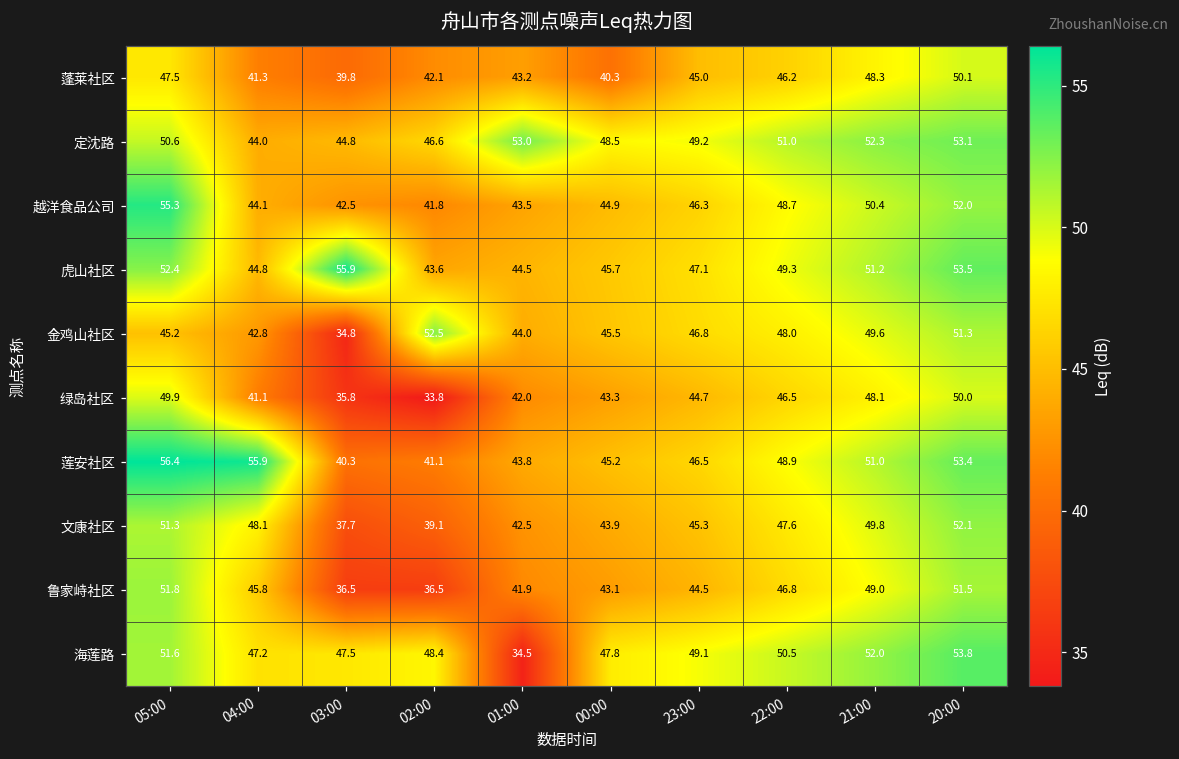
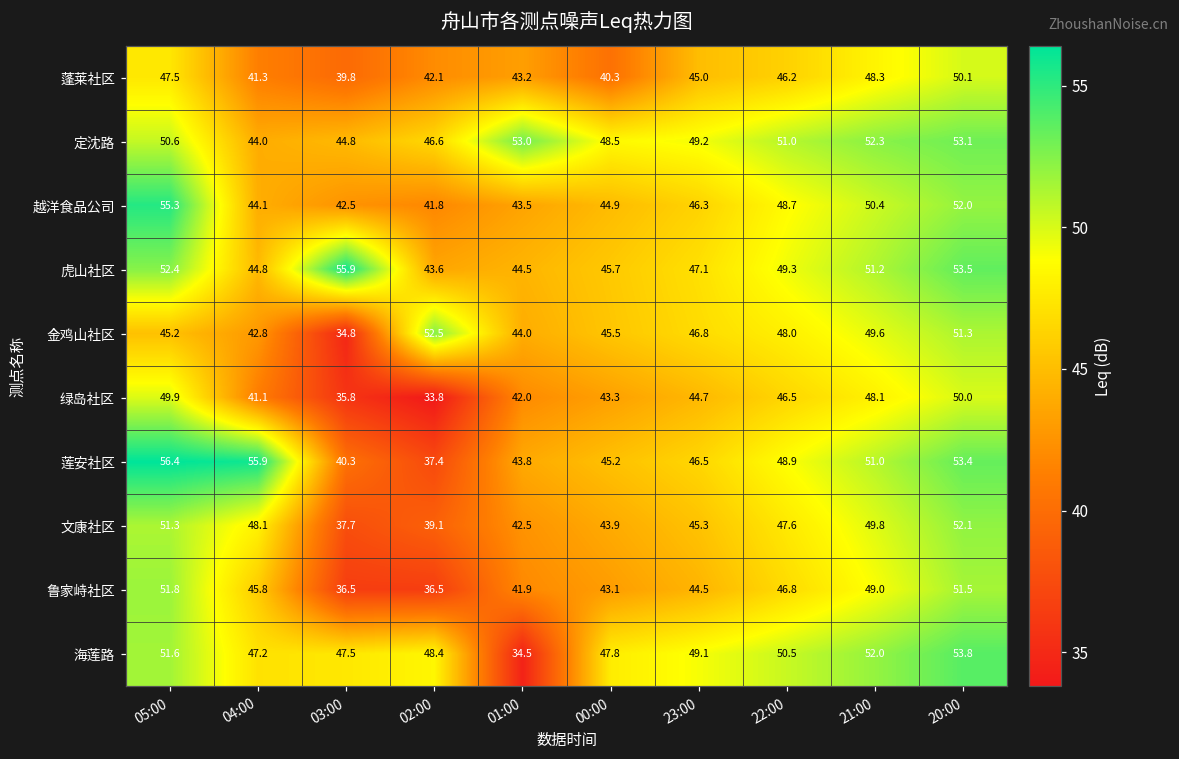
  {
    "蓬莱社区": {
      "05:00": 47.5,
      "04:00": 41.3,
      "03:00": 39.8,
      "02:00": 42.1,
      "01:00": 43.2,
      "00:00": 40.3,
      "23:00": 45.0,
      "22:00": 46.2,
      "21:00": 48.3,
      "20:00": 50.1
    },
    "定沈路": {
      "05:00": 50.6,
      "04:00": 44.0,
      "03:00": 44.8,
      "02:00": 46.6,
      "01:00": 53.0,
      "00:00": 48.5,
      "23:00": 49.2,
      "22:00": 51.0,
      "21:00": 52.3,
      "20:00": 53.1
    },
    "越洋食品公司": {
      "05:00": 55.3,
      "04:00": 44.1,
      "03:00": 42.5,
      "02:00": 41.8,
      "01:00": 43.5,
      "00:00": 44.9,
      "23:00": 46.3,
      "22:00": 48.7,
      "21:00": 50.4,
      "20:00": 52.0
    },
    "虎山社区": {
      "05:00": 52.4,
      "04:00": 44.8,
      "03:00": 55.9,
      "02:00": 43.6,
      "01:00": 44.5,
      "00:00": 45.7,
      "23:00": 47.1,
      "22:00": 49.3,
      "21:00": 51.2,
      "20:00": 53.5
    },
    "金鸡山社区": {
      "05:00": 45.2,
      "04:00": 42.8,
      "03:00": 34.8,
      "02:00": 52.5,
      "01:00": 44.0,
      "00:00": 45.5,
      "23:00": 46.8,
      "22:00": 48.0,
      "21:00": 49.6,
      "20:00": 51.3
    },
    "绿岛社区": {
      "05:00": 49.9,
      "04:00": 41.1,
      "03:00": 35.8,
      "02:00": 33.8,
      "01:00": 42.0,
      "00:00": 43.3,
      "23:00": 44.7,
      "22:00": 46.5,
      "21:00": 48.1,
      "20:00": 50.0
    },
    "莲安社区": {
      "05:00": 56.4,
      "04:00": 55.9,
      "03:00": 40.3,
-     "02:00": 41.1,
+     "02:00": 37.4,
      "01:00": 43.8,
      "00:00": 45.2,
      "23:00": 46.5,
      "22:00": 48.9,
      "21:00": 51.0,
      "20:00": 53.4
    },
    "文康社区": {
      "05:00": 51.3,
      "04:00": 48.1,
      "03:00": 37.7,
      "02:00": 39.1,
      "01:00": 42.5,
      "00:00": 43.9,
      "23:00": 45.3,
      "22:00": 47.6,
      "21:00": 49.8,
      "20:00": 52.1
    },
    "鲁家峙社区": {
      "05:00": 51.8,
      "04:00": 45.8,
      "03:00": 36.5,
      "02:00": 36.5,
      "01:00": 41.9,
      "00:00": 43.1,
      "23:00": 44.5,
      "22:00": 46.8,
      "21:00": 49.0,
      "20:00": 51.5
    },
    "海莲路": {
      "05:00": 51.6,
      "04:00": 47.2,
      "03:00": 47.5,
      "02:00": 48.4,
      "01:00": 34.5,
      "00:00": 47.8,
      "23:00": 49.1,
      "22:00": 50.5,
      "21:00": 52.0,
      "20:00": 53.8
    }
  }
